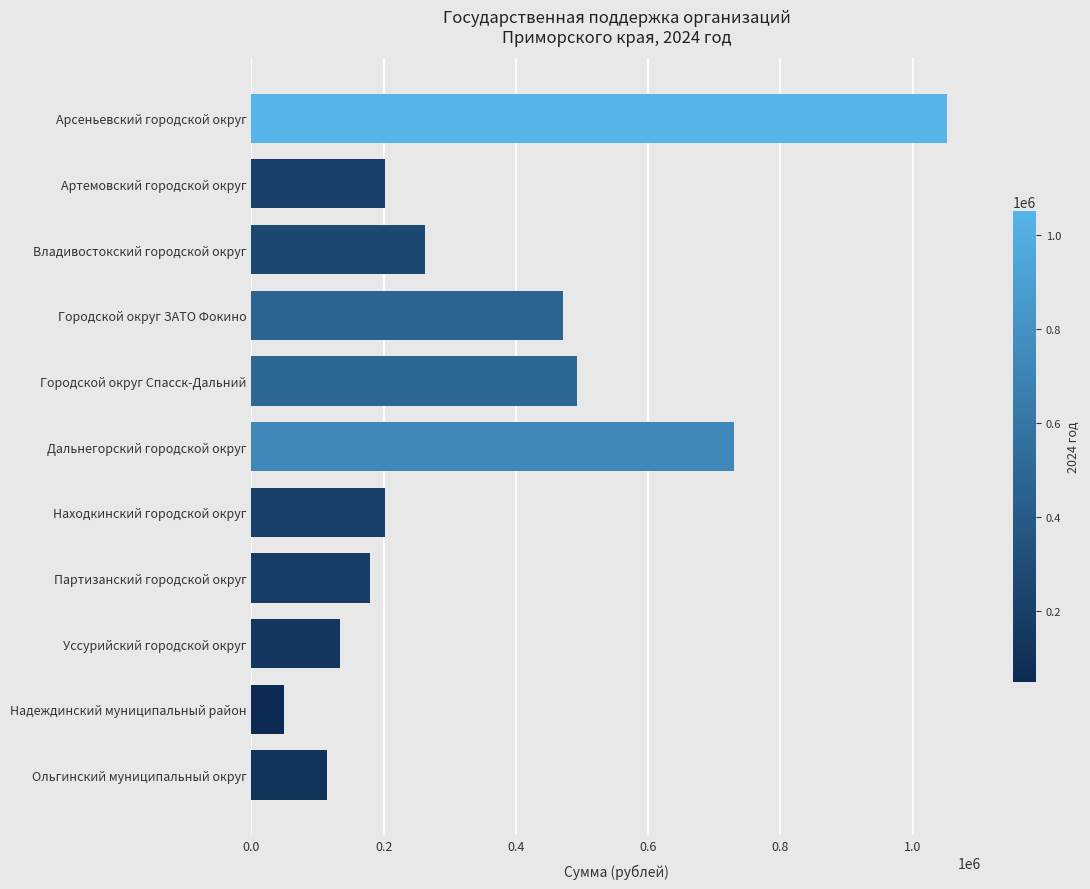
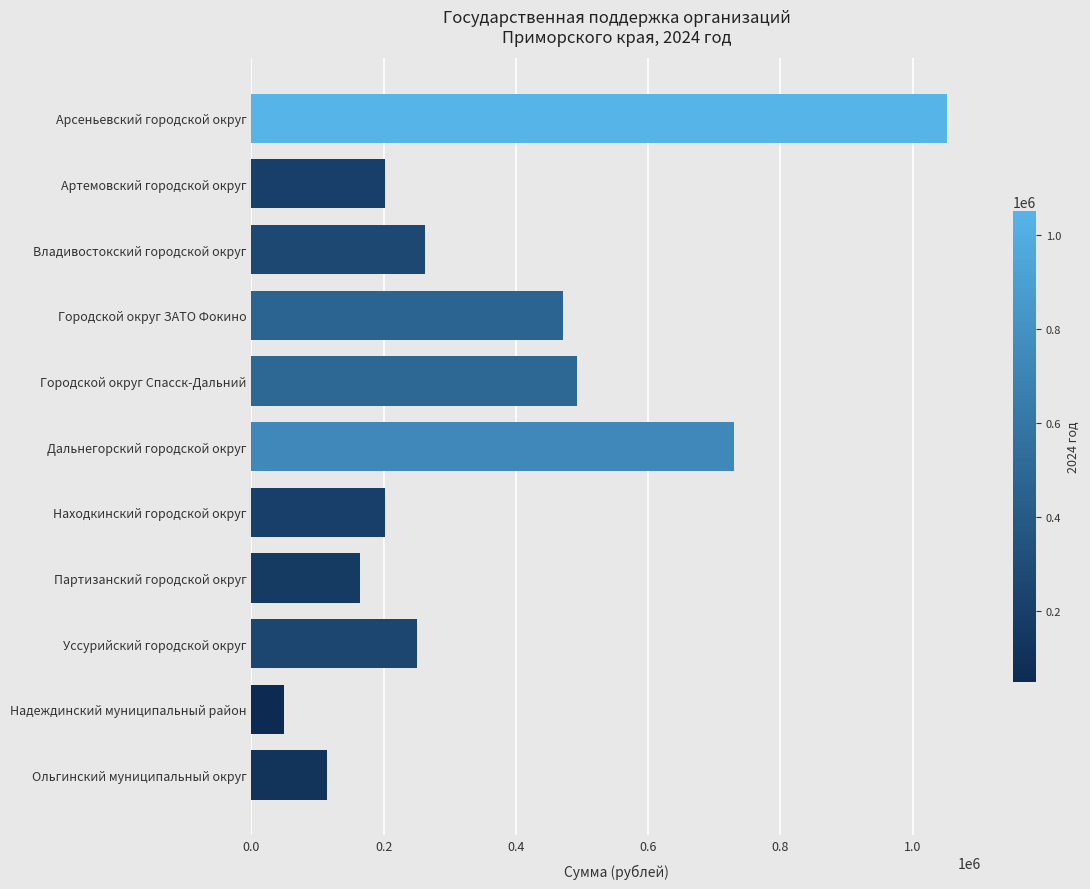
  {
    "Арсеньевский городской округ": 1050000,
    "Артемовский городской округ": 200000,
    "Владивостокский городской округ": 260000,
    "Городской округ ЗАТО Фокино": 470000,
    "Городской округ Спасск-Дальний": 490000,
    "Дальнегорский городской округ": 730000,
    "Находкинский городской округ": 200000,
-   "Партизанский городской округ": 180000,
-   "Уссурийский городской округ": 130000,
+   "Партизанский городской округ": 160000,
+   "Уссурийский городской округ": 250000,
    "Надеждинский муниципальный район": 50000,
    "Ольгинский муниципальный округ": 110000
  }
